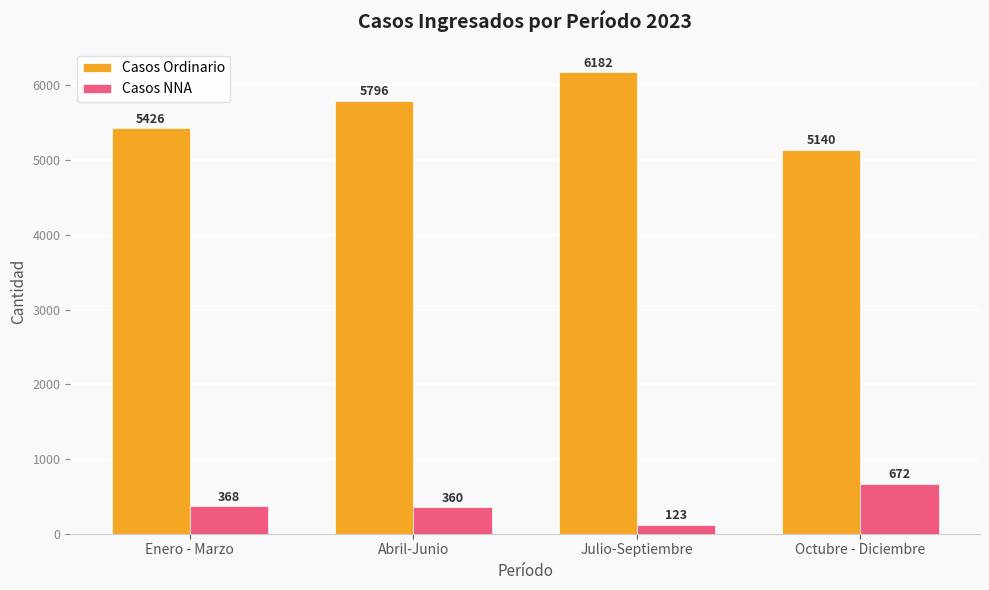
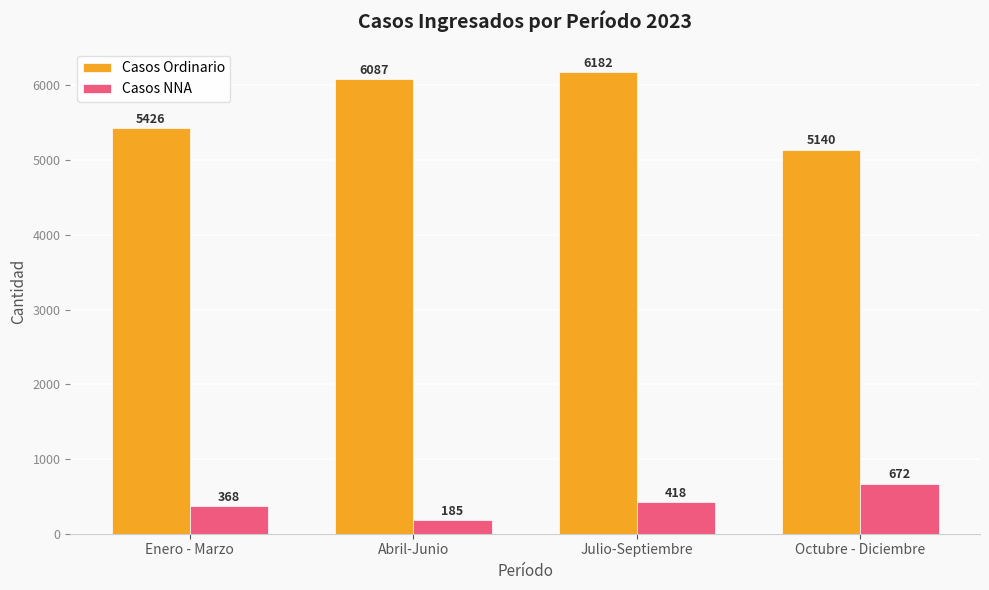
  {
    "Casos Ordinario": {
      "Enero - Marzo": 5426,
-     "Abril-Junio": 5796,
+     "Abril-Junio": 6087,
      "Julio-Septiembre": 6182,
      "Octubre - Diciembre": 5140
    },
    "Casos NNA": {
      "Enero - Marzo": 368,
-     "Abril-Junio": 360,
-     "Julio-Septiembre": 123,
+     "Abril-Junio": 185,
+     "Julio-Septiembre": 418,
      "Octubre - Diciembre": 672
    }
  }
